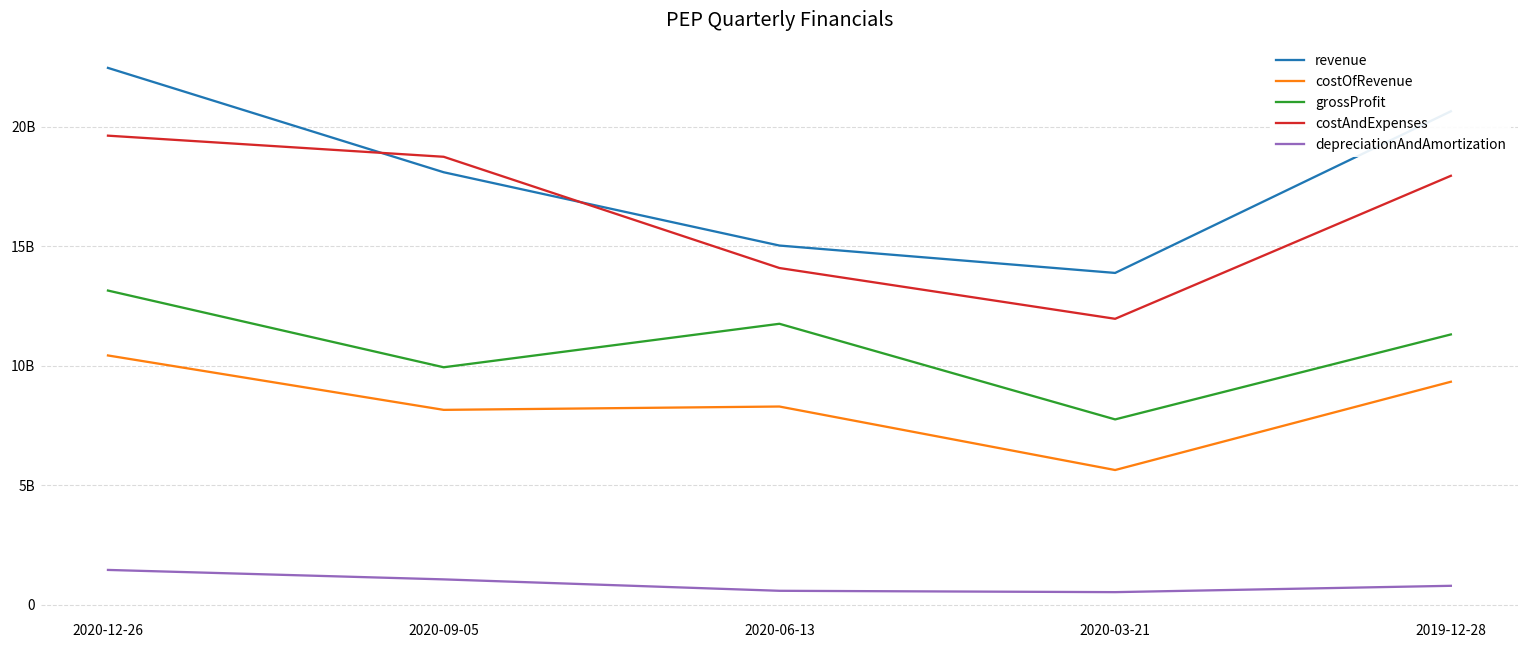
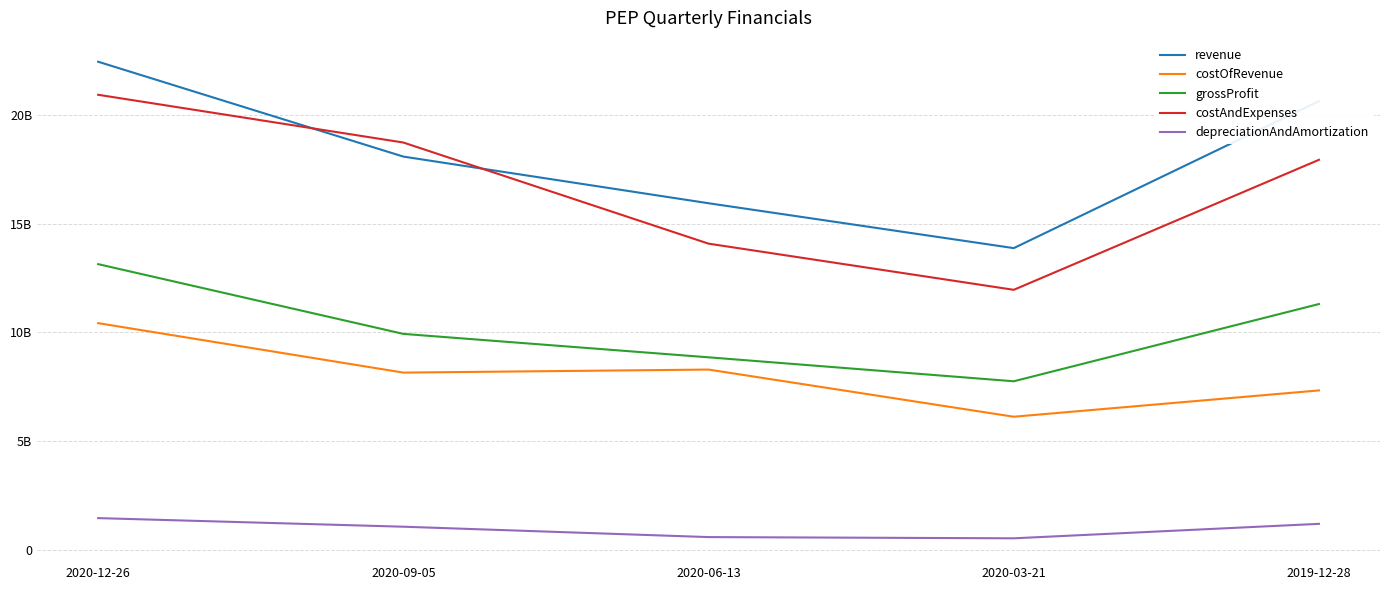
  {
    "revenue": {
      "2020-12-26": 22500000000,
      "2020-09-05": 18100000000,
-     "2020-06-13": 15000000000,
+     "2020-06-13": 15900000000,
      "2020-03-21": 13900000000
    },
    "costOfRevenue": {
      "2020-12-26": 10400000000,
      "2020-09-05": 8200000000,
      "2020-06-13": 8300000000,
-     "2020-03-21": 5600000000,
-     "2019-12-28": 9300000000
+     "2020-03-21": 6100000000,
+     "2019-12-28": 7300000000
    },
    "grossProfit": {
      "2020-12-26": 13100000000,
      "2020-09-05": 9900000000,
-     "2020-06-13": 11800000000,
+     "2020-06-13": 8900000000,
      "2020-03-21": 7800000000,
      "2019-12-28": 11300000000
    },
    "costAndExpenses": {
-     "2020-12-26": 19600000000,
+     "2020-12-26": 20900000000,
      "2020-09-05": 18700000000,
      "2020-06-13": 14100000000,
      "2020-03-21": 12000000000,
      "2019-12-28": 17900000000
    },
    "depreciationAndAmortization": {
      "2020-12-26": 1500000000,
      "2020-09-05": 1100000000,
      "2020-06-13": 600000000,
      "2020-03-21": 500000000,
-     "2019-12-28": 800000000
+     "2019-12-28": 1200000000
    }
  }
